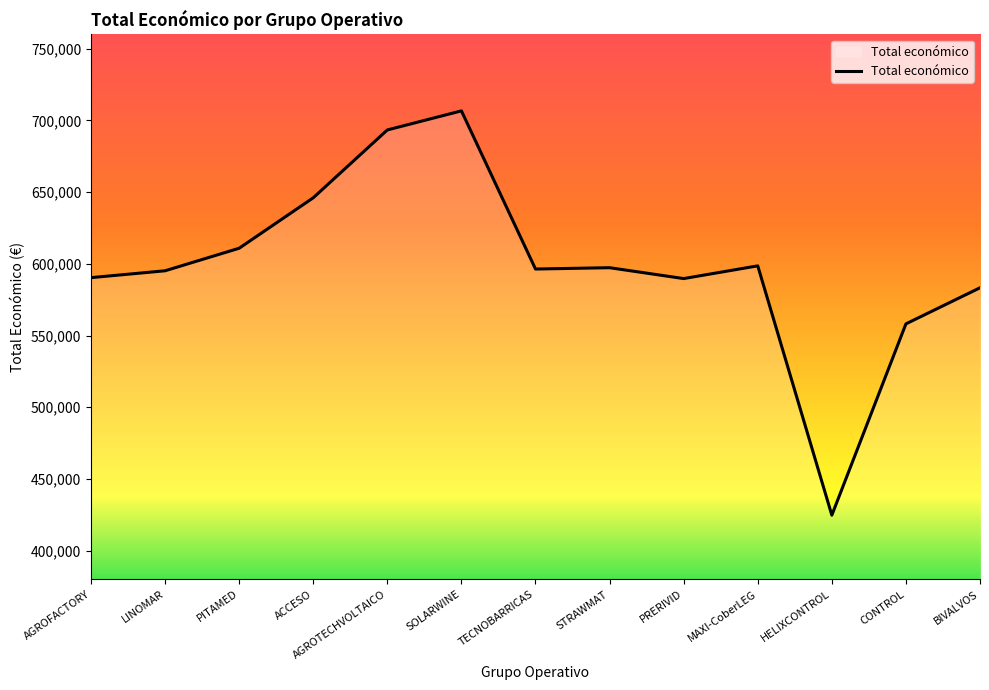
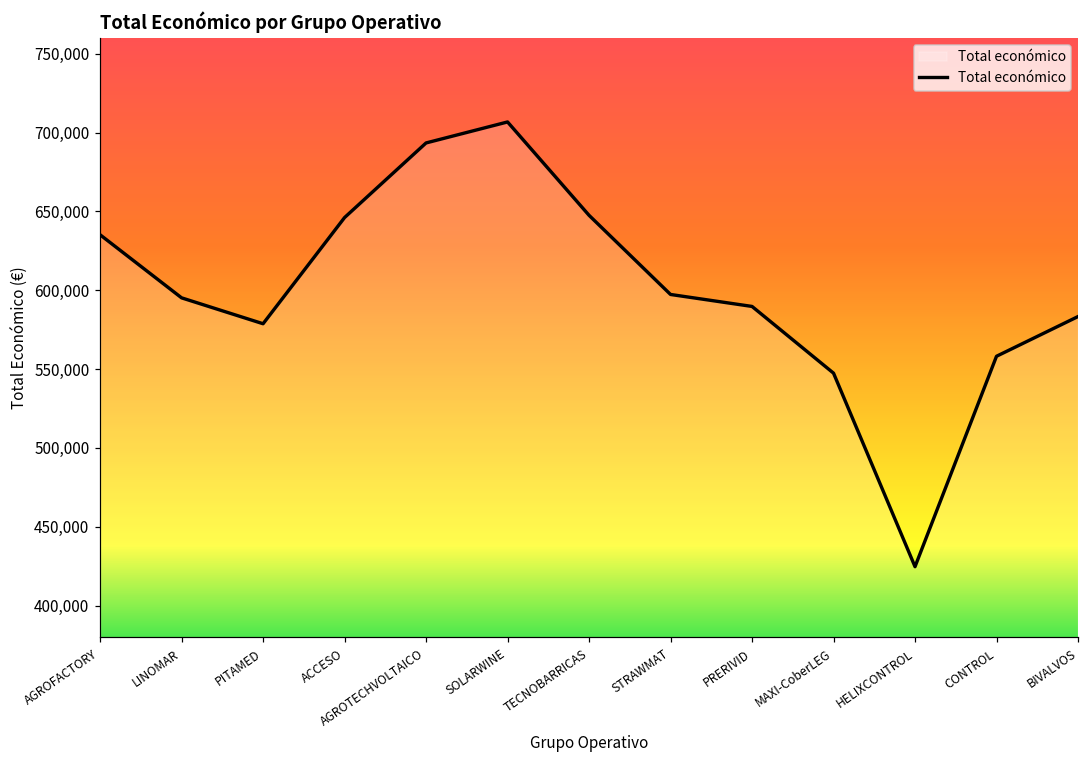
  {
-   "AGROFACTORY": "590,000",
+   "AGROFACTORY": "635,000",
    "LINOMAR": "595,000",
-   "PITAMED": "611,000",
+   "PITAMED": "579,000",
    "ACCESO": "646,000",
    "AGROTECHVOLTAICO": "693,000",
    "SOLARWINE": "707,000",
-   "TECNOBARRICAS": "596,000",
+   "TECNOBARRICAS": "648,000",
    "STRAWMAT": "597,000",
    "PRERIVID": "590,000",
-   "MAXI-CoberLEG": "599,000",
+   "MAXI-CoberLEG": "547,000",
    "HELIXCONTROL": "425,000",
    "CONTROL": "558,000",
    "BIVALVOS": "583,000"
  }
